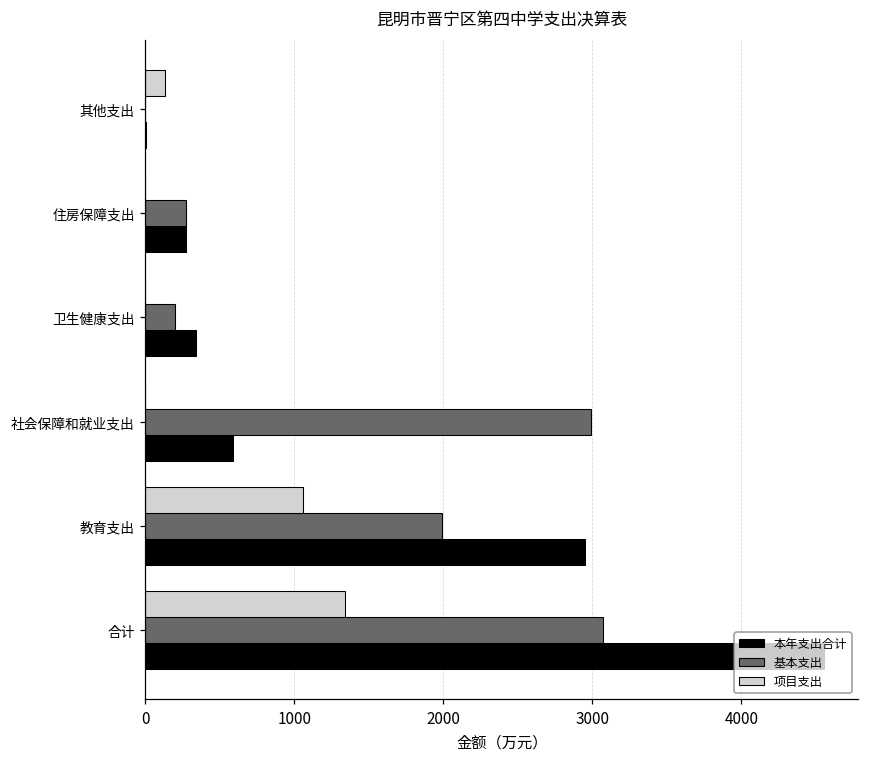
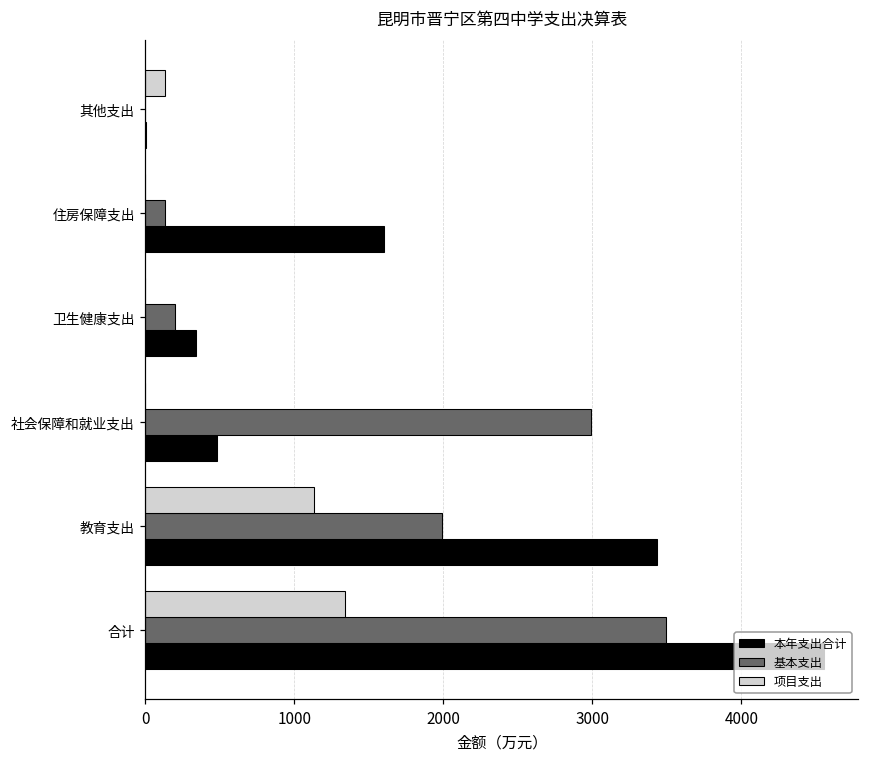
  {
    "本年支出合计": {
-     "住房保障支出": 270,
+     "住房保障支出": 1600,
      "卫生健康支出": 340,
-     "社会保障和就业支出": 590,
-     "教育支出": 2950
+     "社会保障和就业支出": 480,
+     "教育支出": 3430
    },
    "基本支出": {
      "其他支出": 0,
-     "住房保障支出": 270,
+     "住房保障支出": 130,
      "卫生健康支出": 200,
      "社会保障和就业支出": 2990,
      "教育支出": 1990,
-     "合计": 3070
+     "合计": 3500
    },
    "项目支出": {
      "其他支出": 130,
      "住房保障支出": 0,
      "卫生健康支出": 0,
      "社会保障和就业支出": 0,
-     "教育支出": 1060,
+     "教育支出": 1130,
      "合计": 1340
    }
  }
